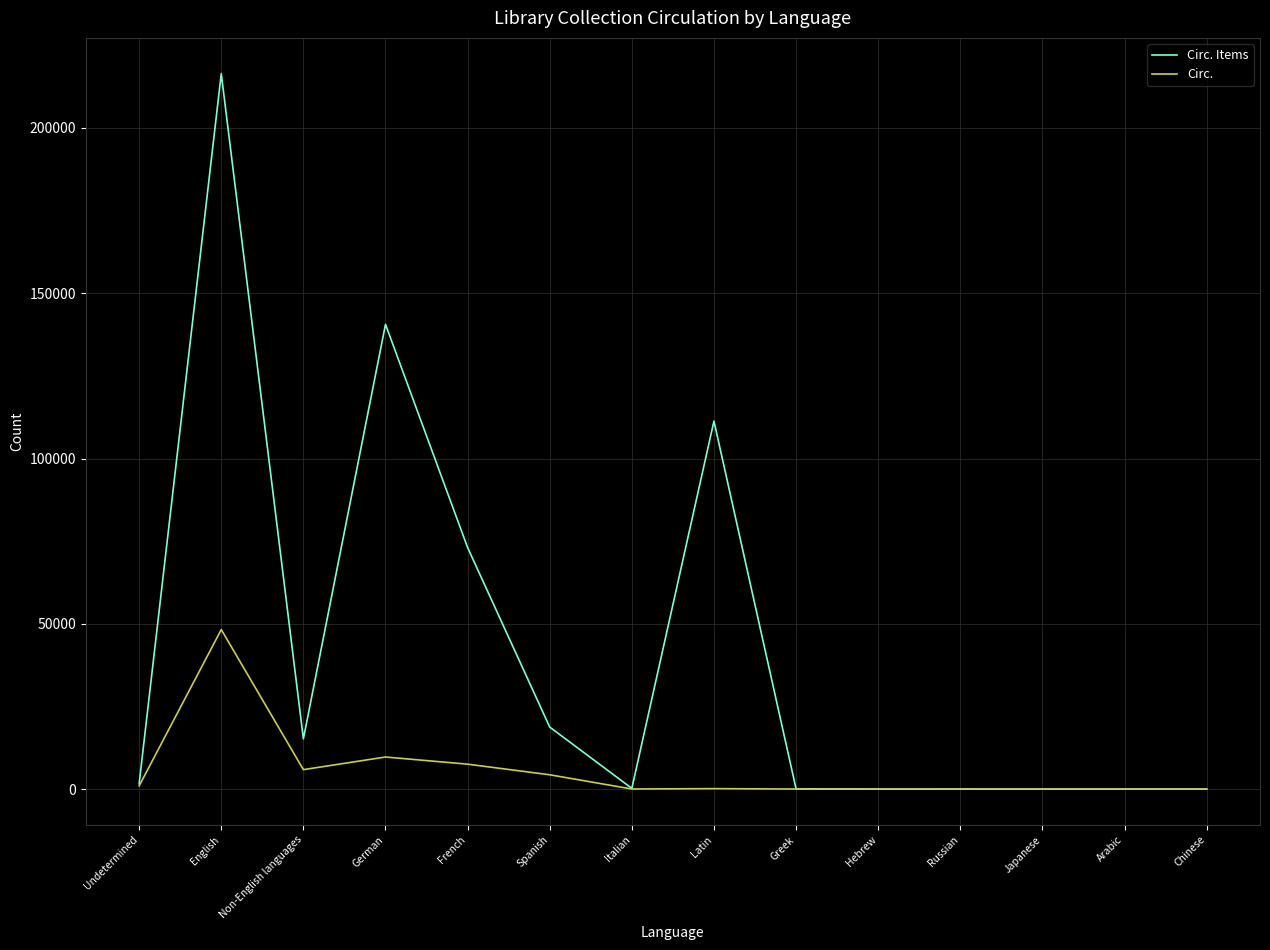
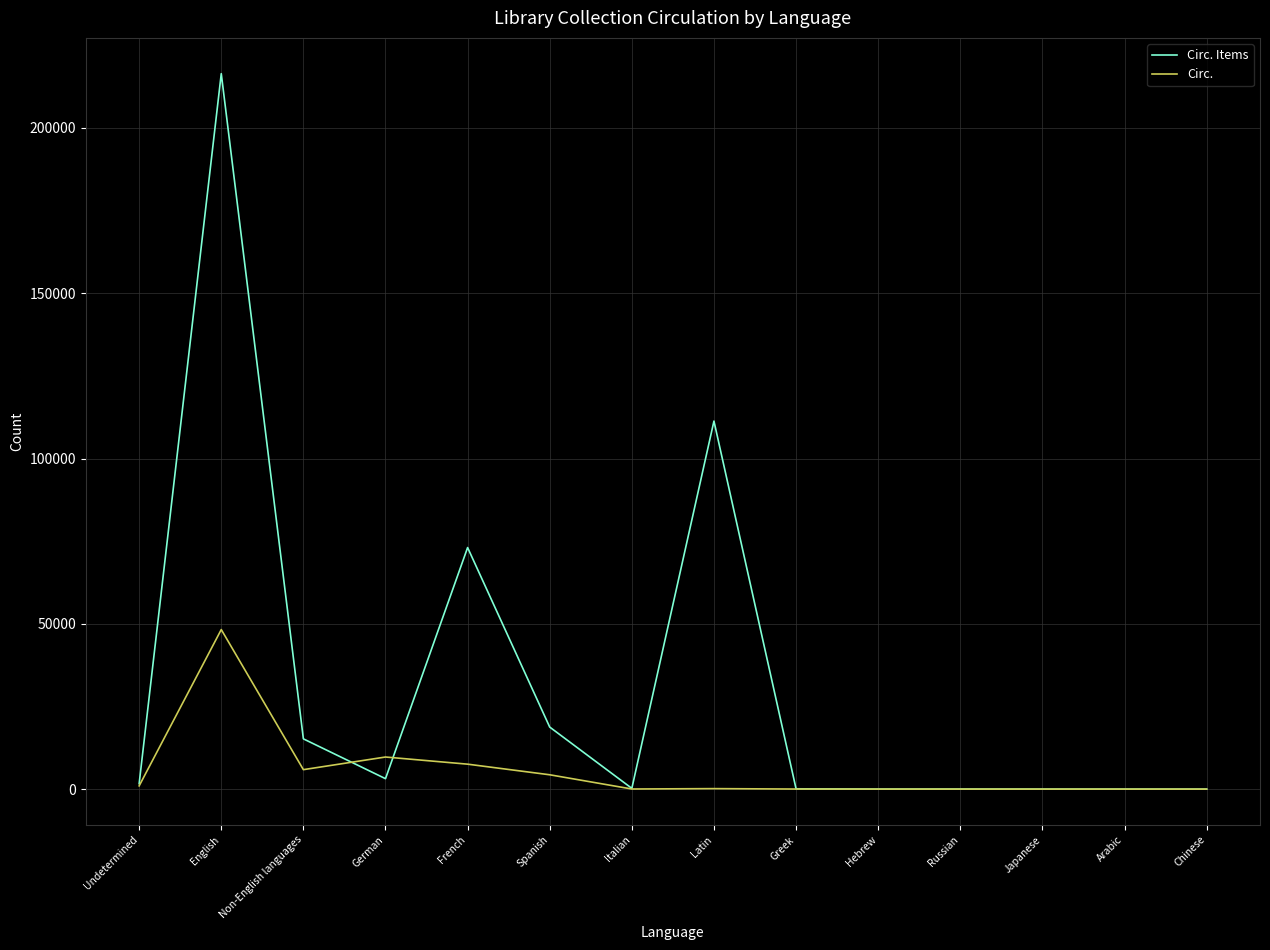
  {
    "Circ. Items": {
      "English": 216000,
      "Non-English languages": 15000,
-     "German": 141000,
+     "German": 3000,
      "French": 73000,
      "Spanish": 19000,
      "Latin": 111000
    },
    "Circ.": {
      "English": 48000,
      "Non-English languages": 6000,
      "German": 10000,
      "French": 8000,
      "Spanish": 4000,
      "Latin": 0
    }
  }
